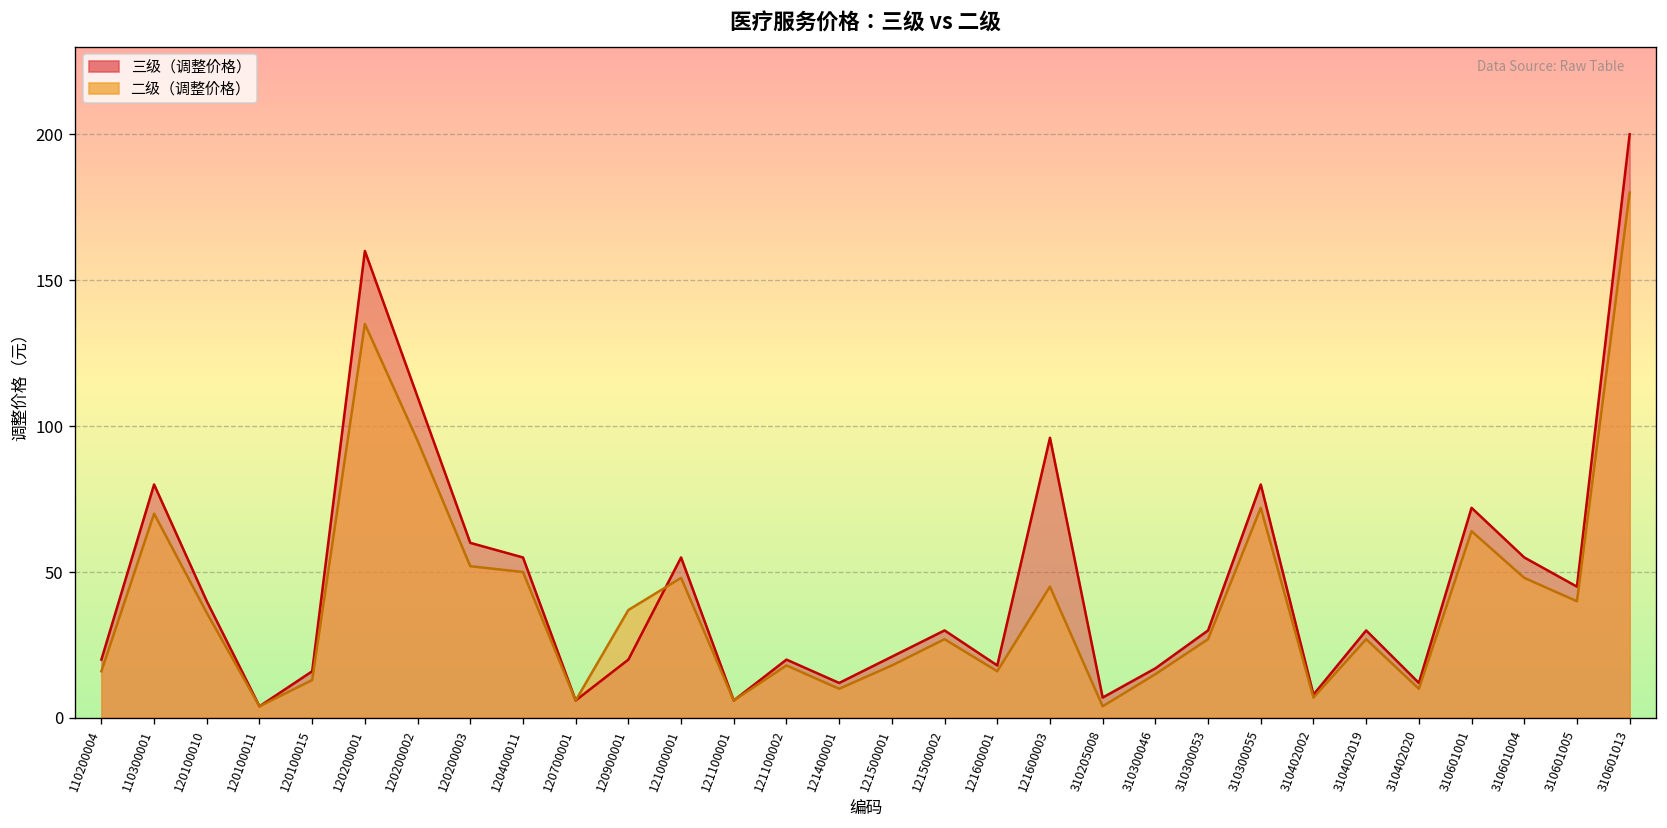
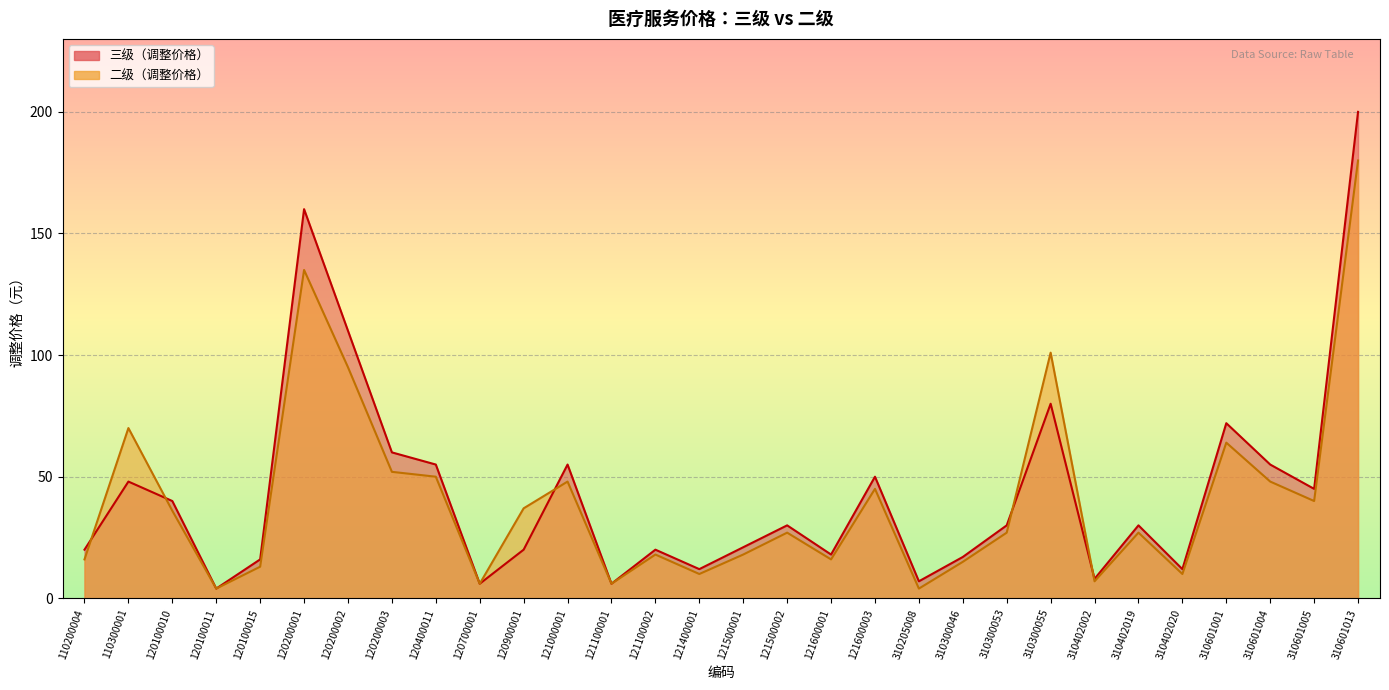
  {
    "三级（调整价格）": {
      "110200004": 20,
-     "110300001": 80,
+     "110300001": 48,
      "120100010": 40,
      "120100015": 16,
      "120200001": 160,
      "120200002": 110,
      "120200003": 60,
      "120400011": 55,
      "120900001": 20,
      "121000001": 55,
      "121100002": 20,
      "121400001": 12,
      "121500001": 21,
      "121500002": 30,
      "121600001": 18,
-     "121600003": 96,
+     "121600003": 50,
      "310205008": 7,
      "310300046": 17,
      "310300053": 30,
      "310300055": 80,
      "310402019": 30,
      "310402020": 12,
      "310601001": 72,
      "310601004": 55,
      "310601005": 45,
      "310601013": 200
    },
    "二级（调整价格）": {
      "110200004": 16,
      "110300001": 70,
      "120100010": 36,
      "120100015": 13,
      "120200001": 135,
      "120200002": 95,
      "120200003": 52,
      "120400011": 50,
      "120900001": 37,
      "121000001": 48,
      "121100002": 18,
      "121400001": 10,
      "121500001": 18,
      "121500002": 27,
      "121600001": 16,
      "121600003": 45,
      "310205008": 4,
      "310300046": 15,
      "310300053": 27,
-     "310300055": 72,
+     "310300055": 101,
      "310402019": 27,
      "310402020": 10,
      "310601001": 64,
      "310601004": 48,
      "310601005": 40,
      "310601013": 180
    }
  }
